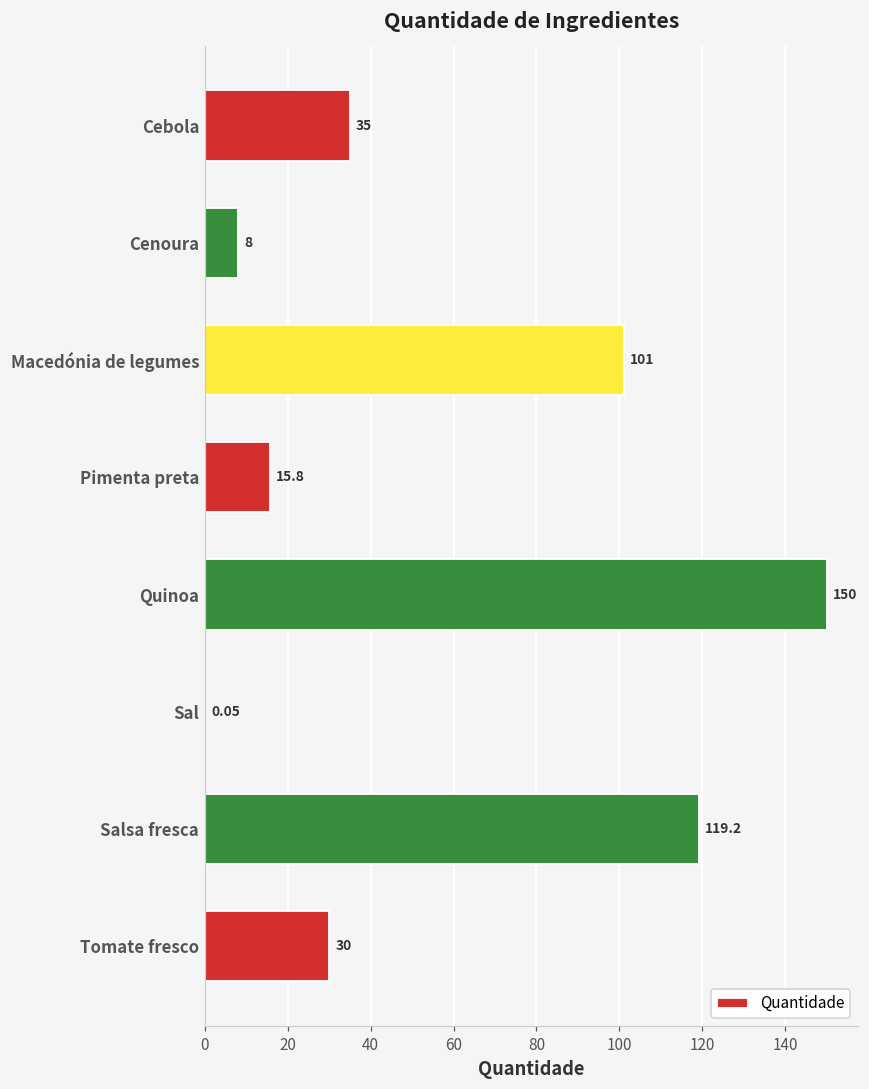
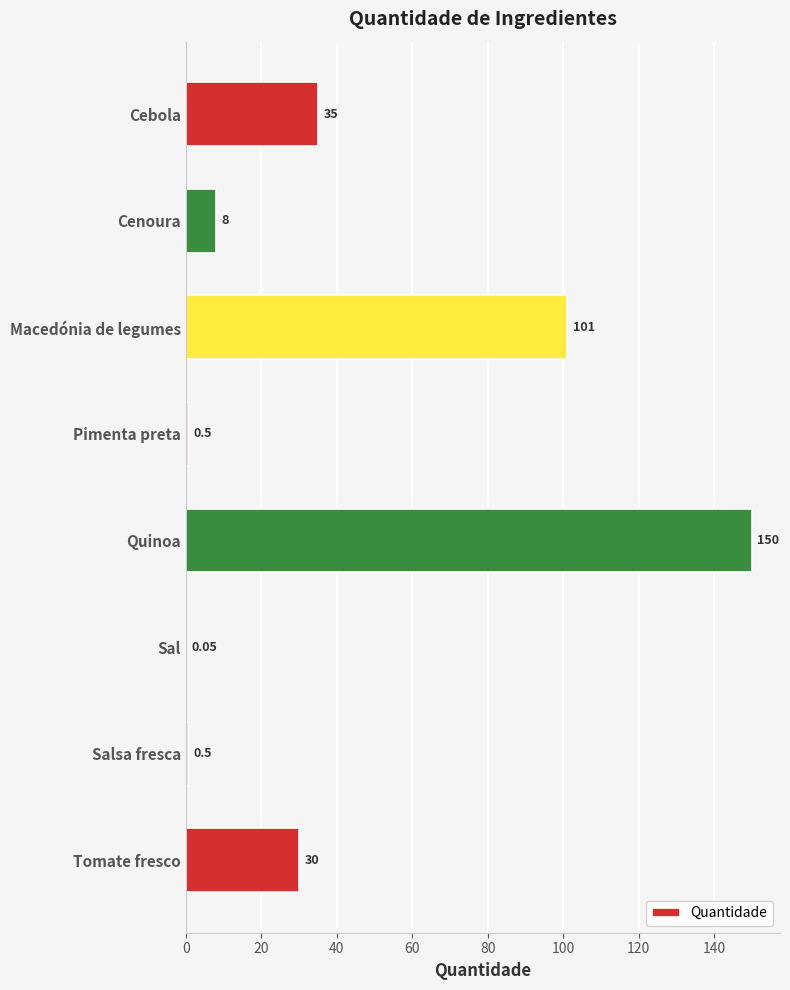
  {
    "Cebola": 35,
    "Cenoura": 8,
    "Macedónia de legumes": 101,
-   "Pimenta preta": 15.8,
+   "Pimenta preta": 0.5,
    "Quinoa": 150,
    "Sal": 0.05,
-   "Salsa fresca": 119.2,
+   "Salsa fresca": 0.5,
    "Tomate fresco": 30
  }
